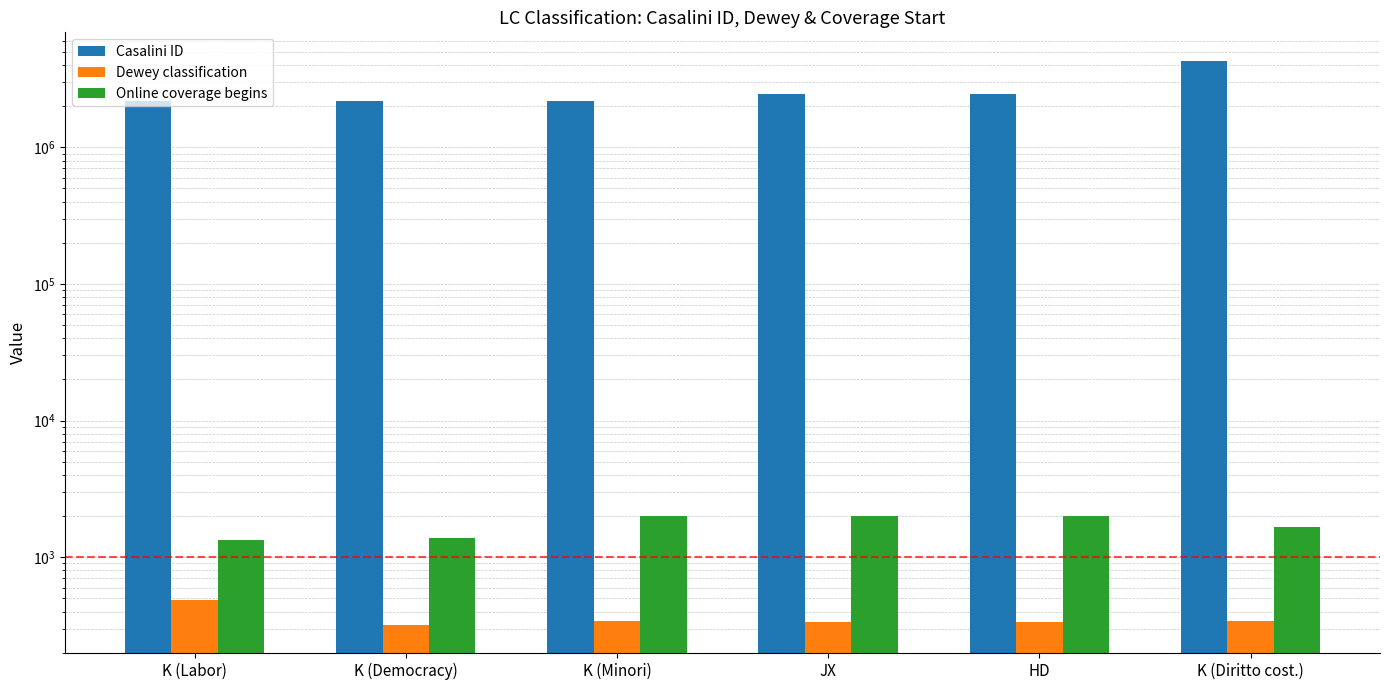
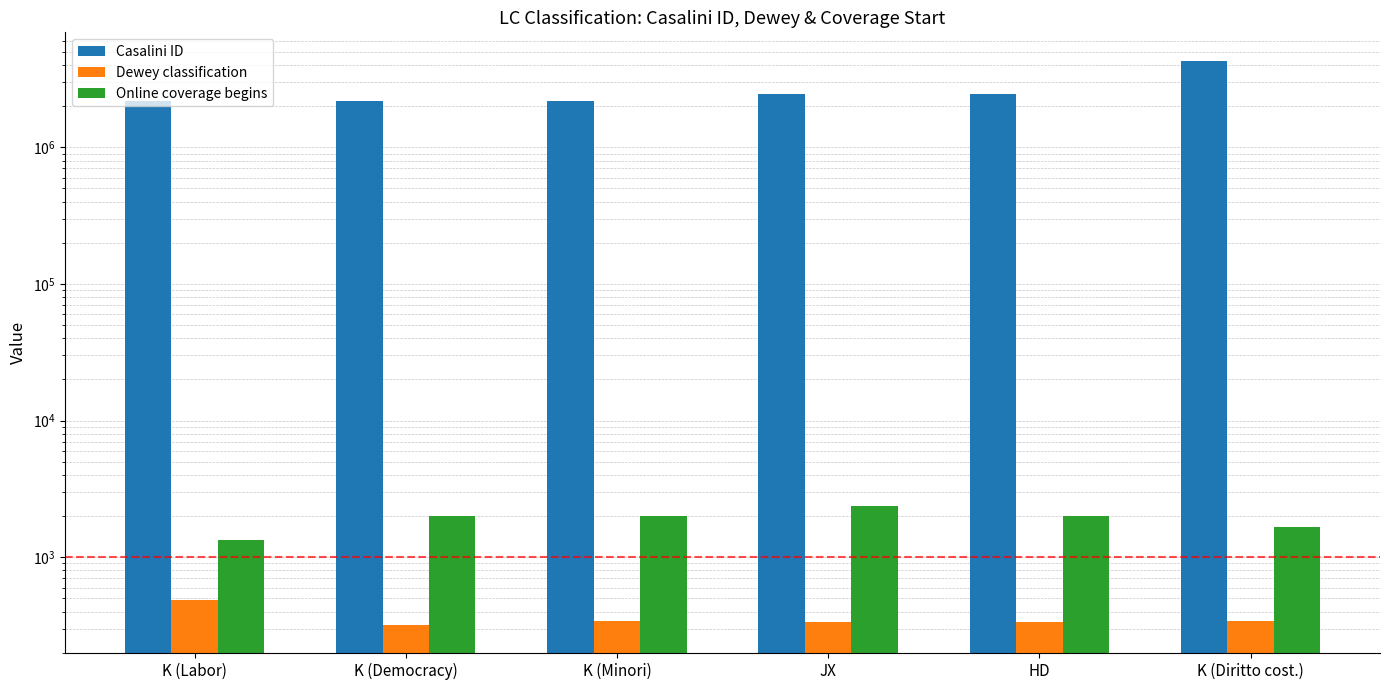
  {
    "Casalini ID": {
      "K (Democracy)": 2200000,
      "K (Minori)": 2200000,
      "JX": 2400000,
      "HD": 2400000,
      "K (Diritto cost.)": 4300000
    },
    "Dewey classification": {
      "K (Labor)": 480,
      "K (Democracy)": 320,
      "K (Minori)": 340,
      "JX": 340,
      "HD": 340,
      "K (Diritto cost.)": 340
    },
    "Online coverage begins": {
      "K (Labor)": 1300,
-     "K (Democracy)": 1400,
+     "K (Democracy)": 2000,
      "K (Minori)": 2000,
-     "JX": 2000,
+     "JX": 2400,
      "HD": 2000,
      "K (Diritto cost.)": 1700
    }
  }
